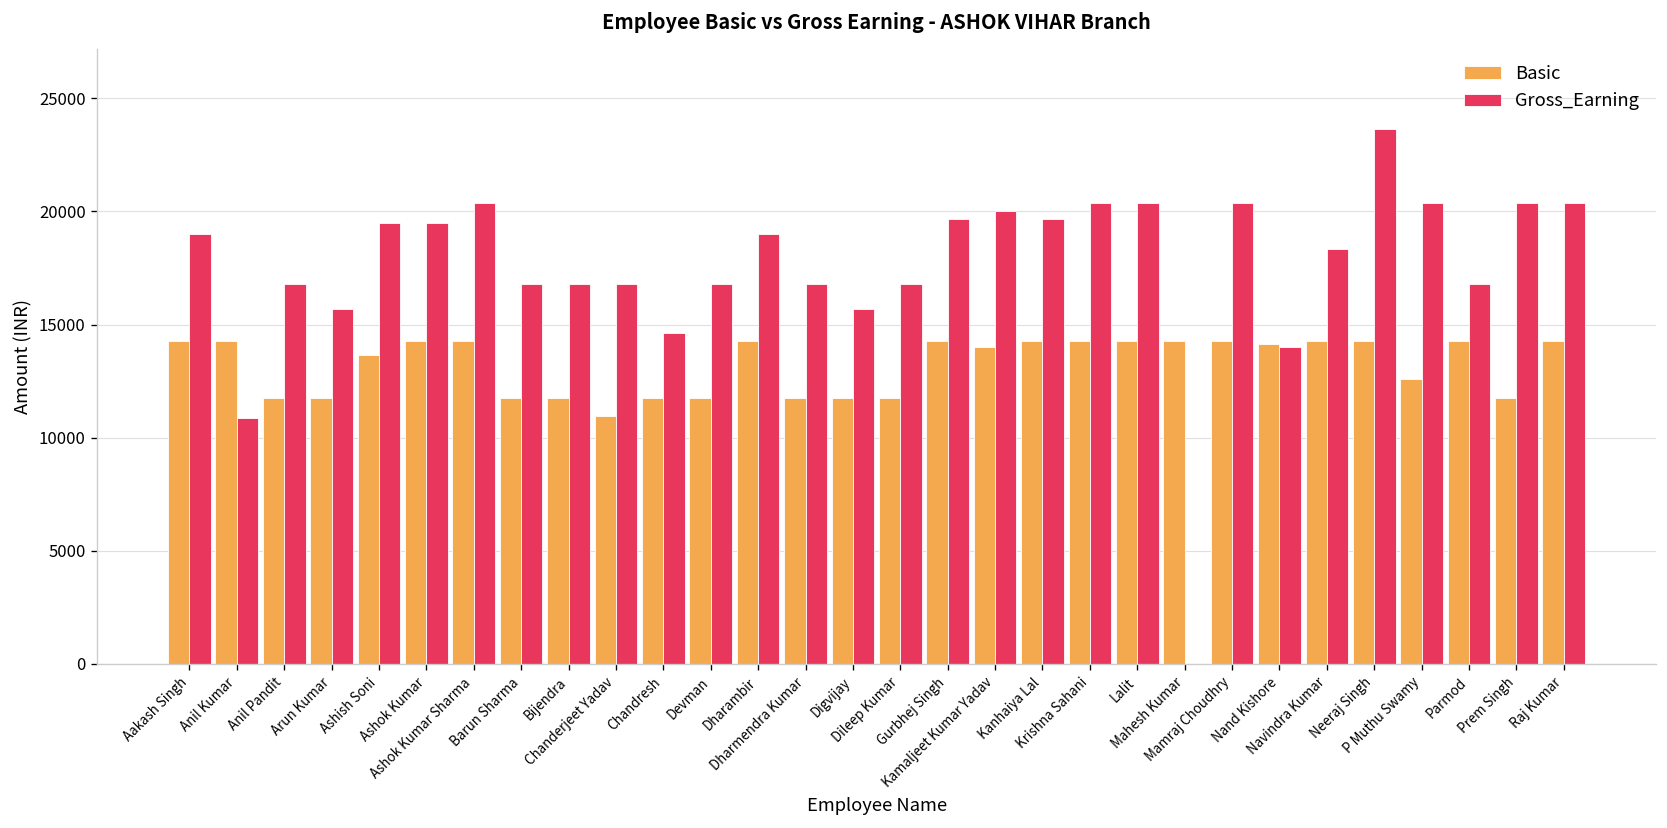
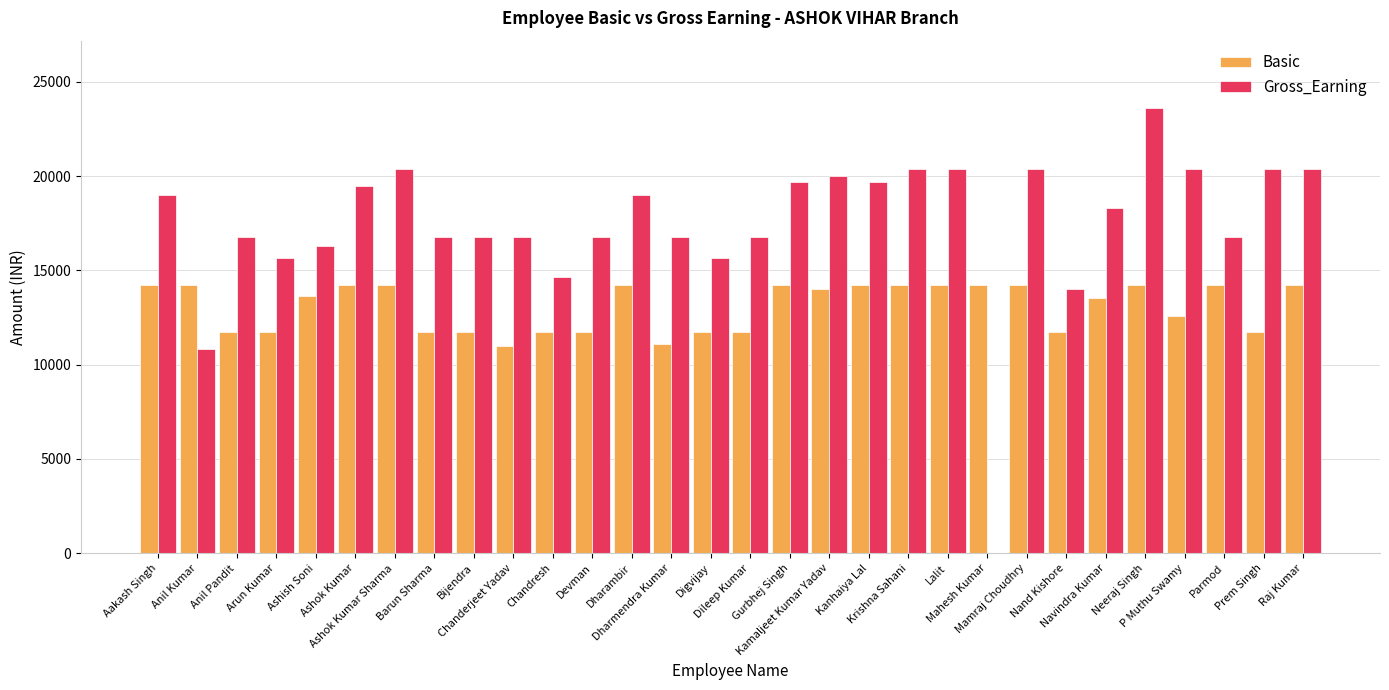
  {
    "Basic": {
      "Aakash Singh": 14300,
      "Anil Kumar": 14300,
      "Anil Pandit": 11800,
      "Arun Kumar": 11800,
      "Ashish Soni": 13700,
      "Ashok Kumar": 14300,
      "Ashok Kumar Sharma": 14300,
      "Barun Sharma": 11800,
      "Bijendra": 11800,
      "Chanderjeet Yadav": 11000,
      "Chandresh": 11800,
      "Devman": 11800,
      "Dharambir": 14300,
-     "Dharmendra Kumar": 11800,
+     "Dharmendra Kumar": 11100,
      "Digvijay": 11800,
      "Dileep Kumar": 11800,
      "Gurbhej Singh": 14300,
      "Kamaljeet Kumar Yadav": 14000,
      "Kanhaiya Lal": 14300,
      "Krishna Sahani": 14300,
      "Lalit": 14300,
      "Mahesh Kumar": 14300,
      "Mamraj Choudhry": 14300,
-     "Nand Kishore": 14100,
-     "Navindra Kumar": 14300,
+     "Nand Kishore": 11800,
+     "Navindra Kumar": 13600,
      "Neeraj Singh": 14300,
      "P Muthu Swamy": 12600,
      "Parmod": 14300,
      "Prem Singh": 11800,
      "Raj Kumar": 14300
    },
    "Gross_Earning": {
      "Aakash Singh": 19000,
      "Anil Kumar": 10900,
      "Anil Pandit": 16800,
      "Arun Kumar": 15700,
-     "Ashish Soni": 19500,
+     "Ashish Soni": 16300,
      "Ashok Kumar": 19500,
      "Ashok Kumar Sharma": 20400,
      "Barun Sharma": 16800,
      "Bijendra": 16800,
      "Chanderjeet Yadav": 16800,
      "Chandresh": 14600,
      "Devman": 16800,
      "Dharambir": 19000,
      "Dharmendra Kumar": 16800,
      "Digvijay": 15700,
      "Dileep Kumar": 16800,
      "Gurbhej Singh": 19700,
      "Kamaljeet Kumar Yadav": 20000,
      "Kanhaiya Lal": 19700,
      "Krishna Sahani": 20400,
      "Lalit": 20400,
      "Mahesh Kumar": 0,
      "Mamraj Choudhry": 20400,
      "Nand Kishore": 14000,
      "Navindra Kumar": 18300,
      "Neeraj Singh": 23600,
      "P Muthu Swamy": 20400,
      "Parmod": 16800,
      "Prem Singh": 20400,
      "Raj Kumar": 20400
    }
  }
